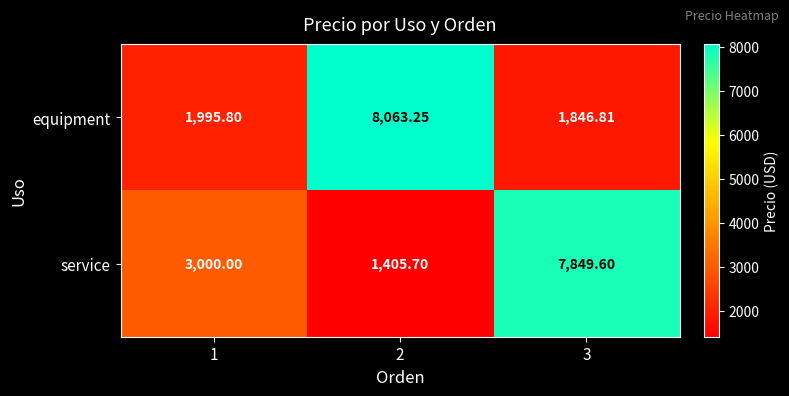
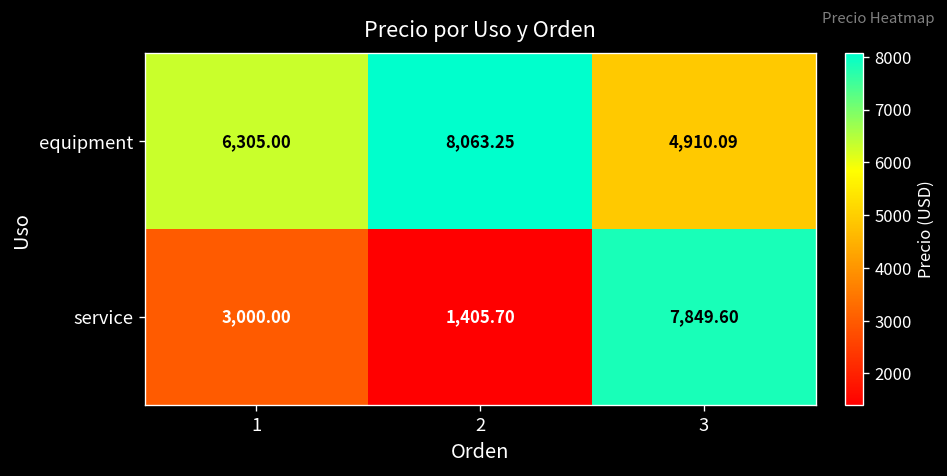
  {
    "equipment": {
-     "1": "1,995.80",
+     "1": "6,305.00",
      "2": "8,063.25",
-     "3": "1,846.81"
+     "3": "4,910.09"
    },
    "service": {
      "1": "3,000.00",
      "2": "1,405.70",
      "3": "7,849.60"
    }
  }
